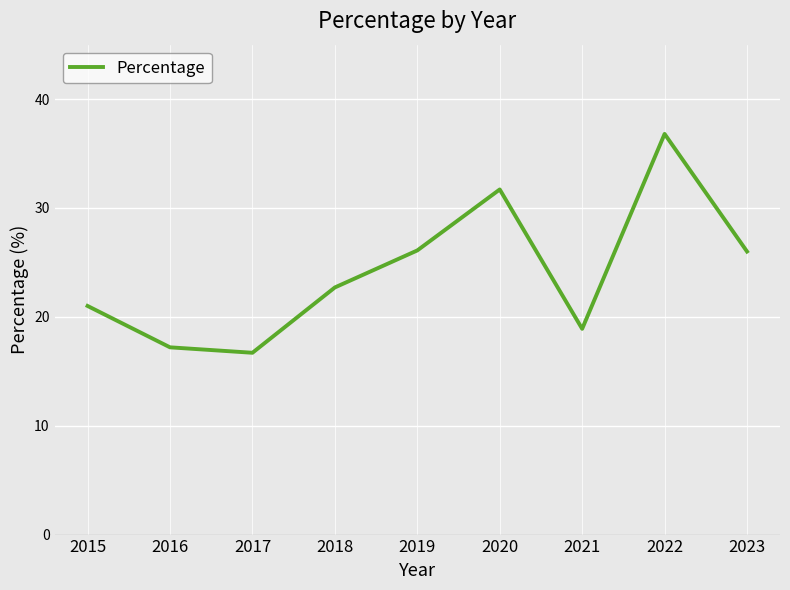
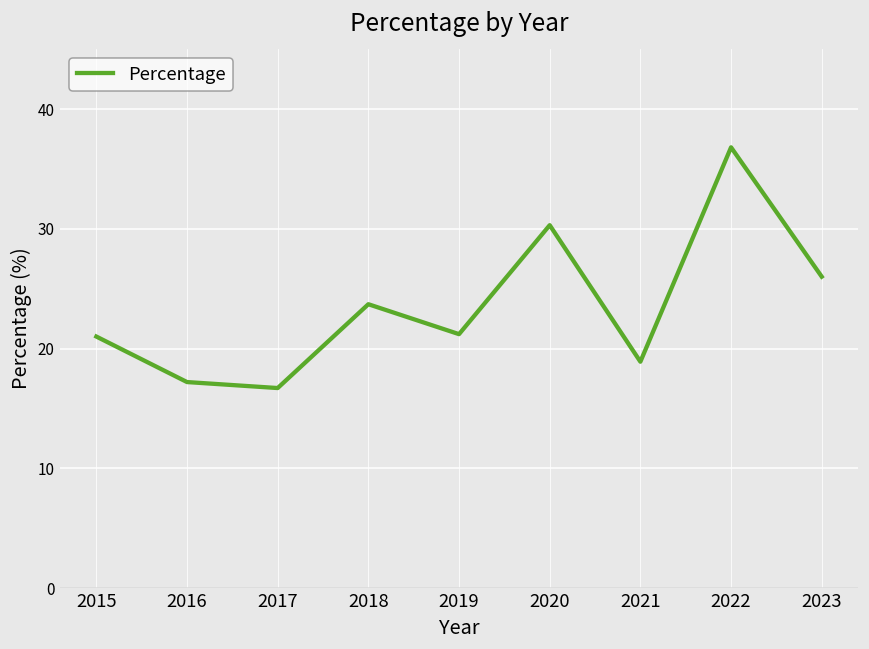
  {
    "2015": 21.0,
    "2016": 17.2,
    "2017": 16.7,
-   "2018": 22.7,
-   "2019": 26.1,
-   "2020": 31.7,
+   "2018": 23.7,
+   "2019": 21.2,
+   "2020": 30.3,
    "2021": 18.9,
    "2022": 36.8,
    "2023": 26.0
  }
